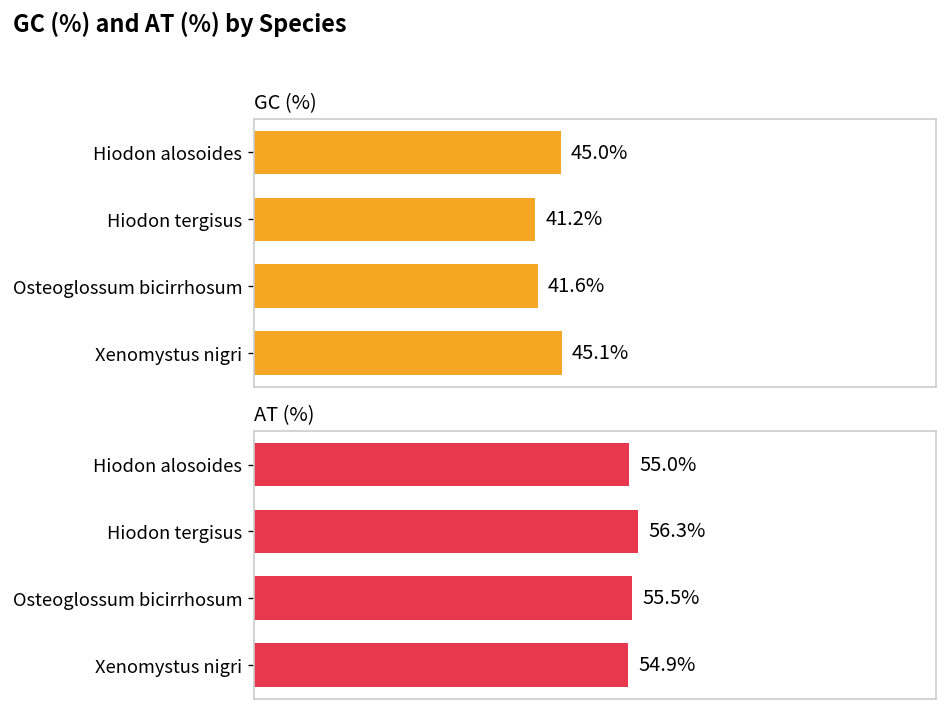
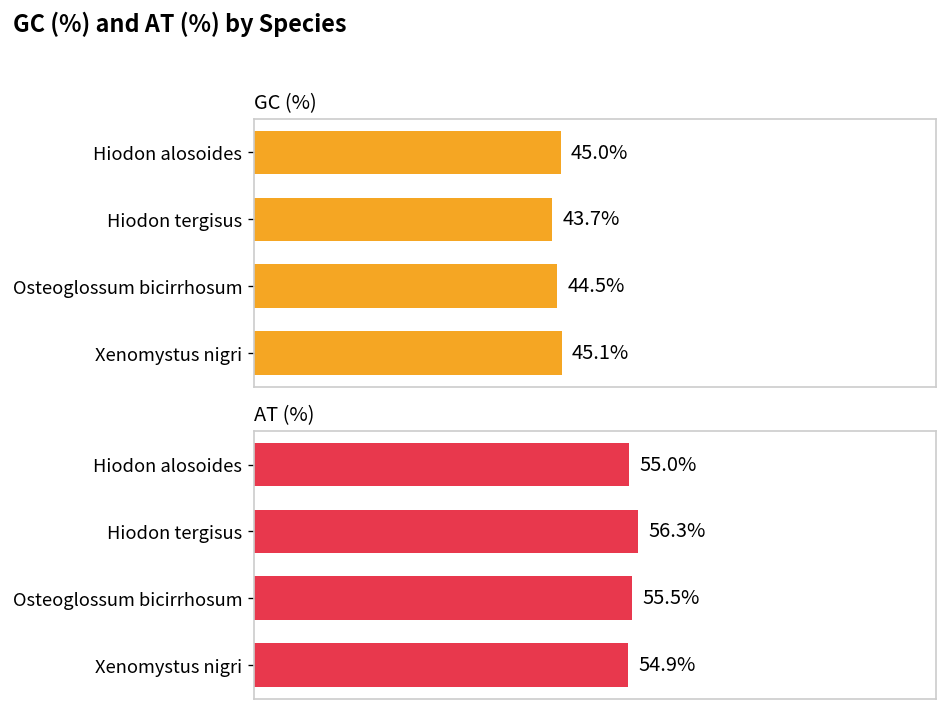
  {
    "GC (%)": {
      "Hiodon alosoides": "45.0%",
-     "Hiodon tergisus": "41.2%",
-     "Osteoglossum bicirrhosum": "41.6%",
+     "Hiodon tergisus": "43.7%",
+     "Osteoglossum bicirrhosum": "44.5%",
      "Xenomystus nigri": "45.1%"
    },
    "AT (%)": {
      "Hiodon alosoides": "55.0%",
      "Hiodon tergisus": "56.3%",
      "Osteoglossum bicirrhosum": "55.5%",
      "Xenomystus nigri": "54.9%"
    }
  }
